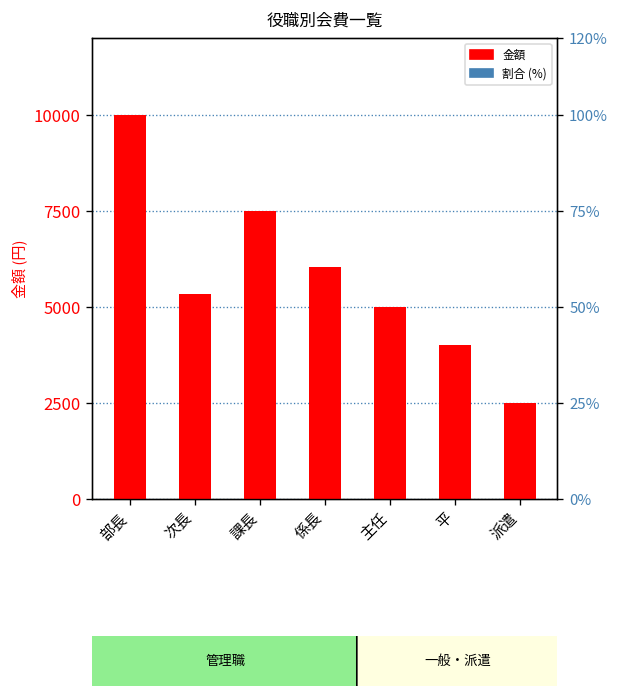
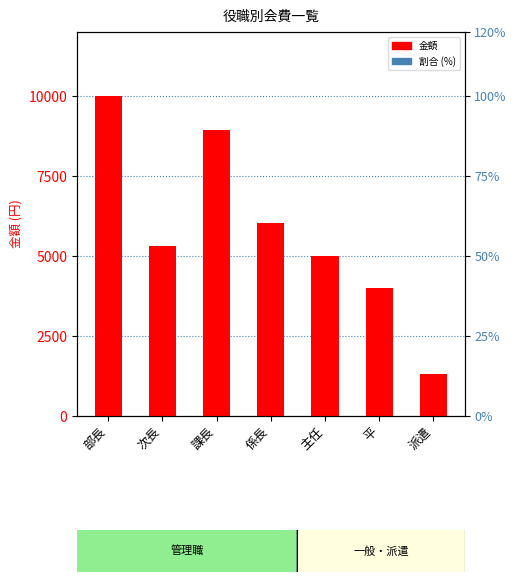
  {
    "部長": 10000,
    "次長": 5300,
-   "課長": 7500,
+   "課長": 8900,
    "係長": 6000,
    "主任": 5000,
    "平": 4000,
-   "派遣": 2500
+   "派遣": 1300
  }
